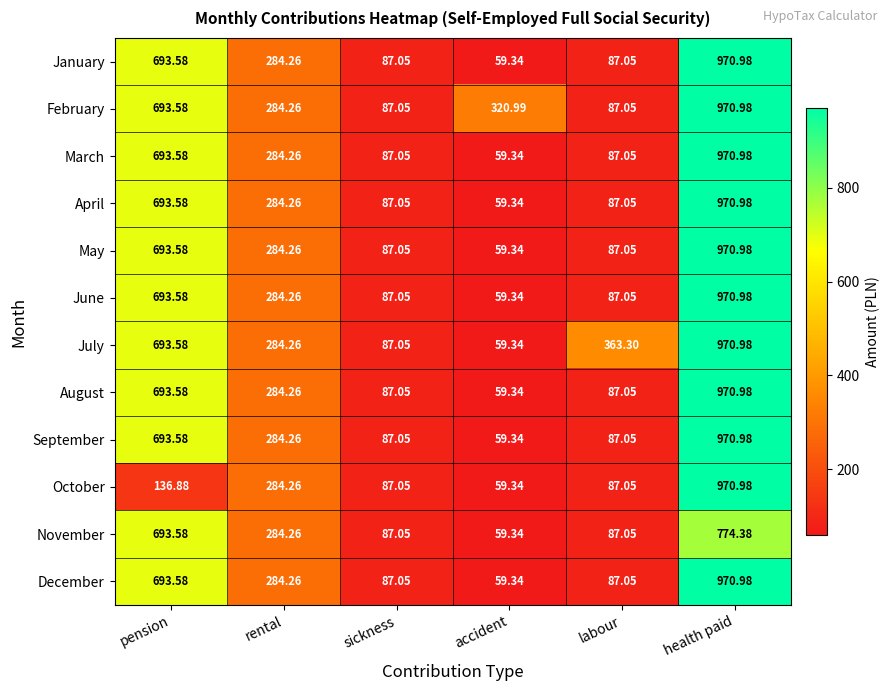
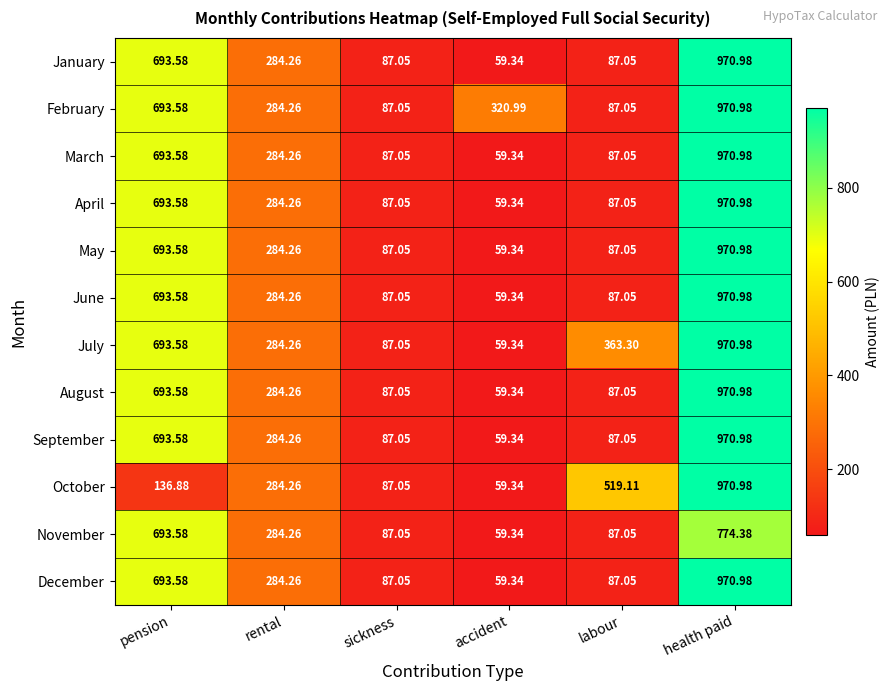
  {
    "January": {
      "pension": 693.58,
      "rental": 284.26,
      "sickness": 87.05,
      "accident": 59.34,
      "labour": 87.05,
      "health paid": 970.98
    },
    "February": {
      "pension": 693.58,
      "rental": 284.26,
      "sickness": 87.05,
      "accident": 320.99,
      "labour": 87.05,
      "health paid": 970.98
    },
    "March": {
      "pension": 693.58,
      "rental": 284.26,
      "sickness": 87.05,
      "accident": 59.34,
      "labour": 87.05,
      "health paid": 970.98
    },
    "April": {
      "pension": 693.58,
      "rental": 284.26,
      "sickness": 87.05,
      "accident": 59.34,
      "labour": 87.05,
      "health paid": 970.98
    },
    "May": {
      "pension": 693.58,
      "rental": 284.26,
      "sickness": 87.05,
      "accident": 59.34,
      "labour": 87.05,
      "health paid": 970.98
    },
    "June": {
      "pension": 693.58,
      "rental": 284.26,
      "sickness": 87.05,
      "accident": 59.34,
      "labour": 87.05,
      "health paid": 970.98
    },
    "July": {
      "pension": 693.58,
      "rental": 284.26,
      "sickness": 87.05,
      "accident": 59.34,
      "labour": 363.30,
      "health paid": 970.98
    },
    "August": {
      "pension": 693.58,
      "rental": 284.26,
      "sickness": 87.05,
      "accident": 59.34,
      "labour": 87.05,
      "health paid": 970.98
    },
    "September": {
      "pension": 693.58,
      "rental": 284.26,
      "sickness": 87.05,
      "accident": 59.34,
      "labour": 87.05,
      "health paid": 970.98
    },
    "October": {
      "pension": 136.88,
      "rental": 284.26,
      "sickness": 87.05,
      "accident": 59.34,
-     "labour": 87.05,
+     "labour": 519.11,
      "health paid": 970.98
    },
    "November": {
      "pension": 693.58,
      "rental": 284.26,
      "sickness": 87.05,
      "accident": 59.34,
      "labour": 87.05,
      "health paid": 774.38
    },
    "December": {
      "pension": 693.58,
      "rental": 284.26,
      "sickness": 87.05,
      "accident": 59.34,
      "labour": 87.05,
      "health paid": 970.98
    }
  }
